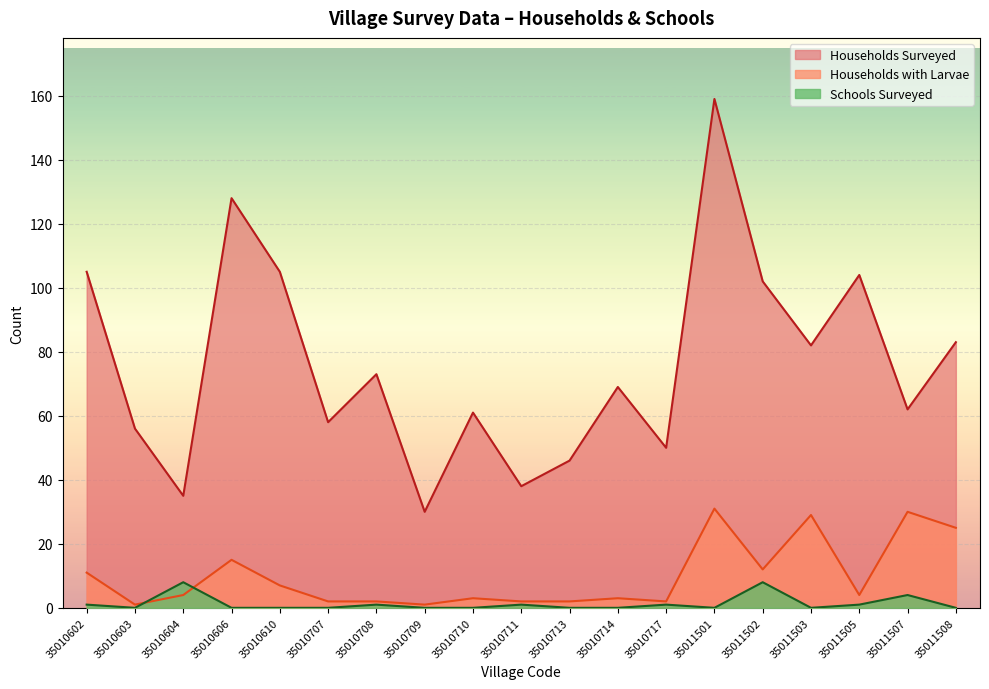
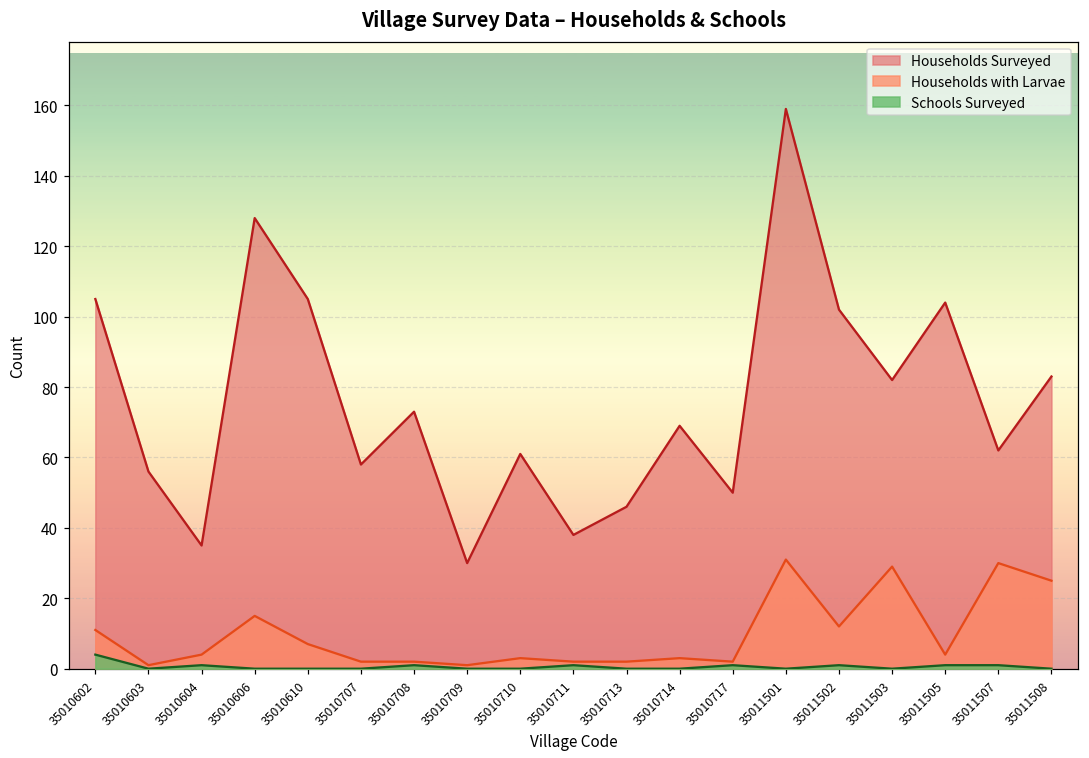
  {
    "Schools Surveyed": {
-     "35010602": 1,
+     "35010602": 4,
      "35010603": 0,
-     "35010604": 8,
+     "35010604": 1,
      "35010606": 0,
      "35010610": 0,
      "35010707": 0,
      "35010708": 1,
      "35010709": 0,
      "35010710": 0,
      "35010711": 1,
      "35010713": 0,
      "35010714": 0,
      "35010717": 1,
      "35011501": 0,
-     "35011502": 8,
+     "35011502": 1,
      "35011503": 0,
      "35011505": 1,
-     "35011507": 4,
+     "35011507": 1,
      "35011508": 0
    }
  }
